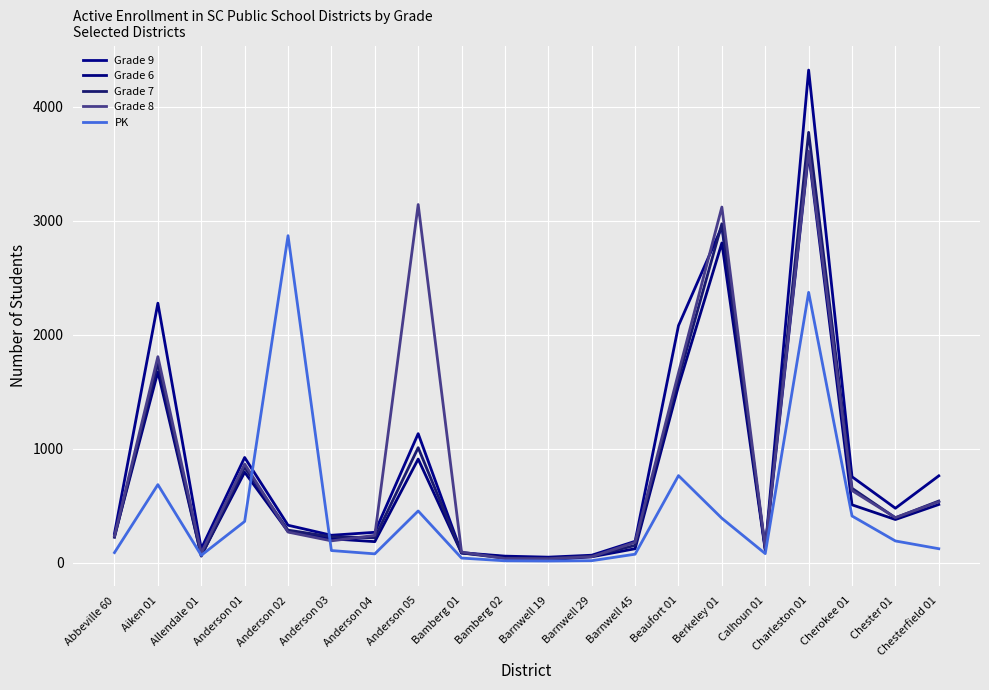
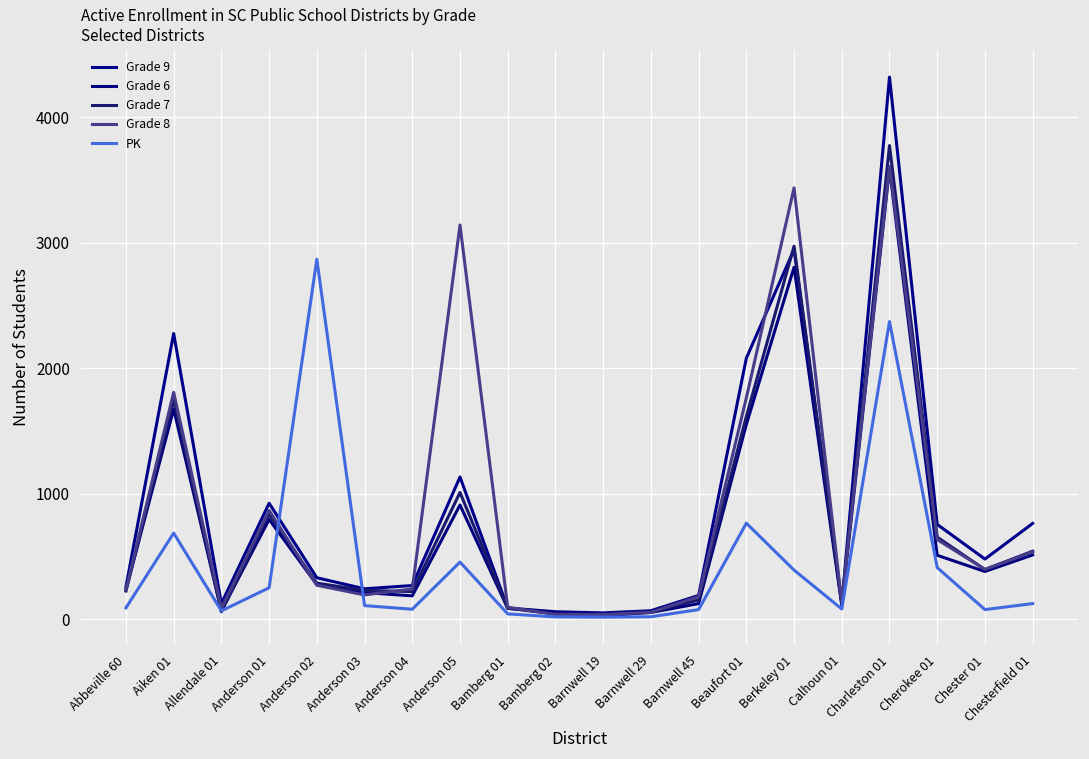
  {
    "Grade 8": {
      "Aiken 01": 1810,
      "Anderson 01": 870,
      "Anderson 05": 3140,
-     "Beaufort 01": 1670,
-     "Berkeley 01": 3120
+     "Beaufort 01": 1770,
+     "Berkeley 01": 3440
    },
    "PK": {
      "Abbeville 60": 90,
      "Aiken 01": 690,
-     "Anderson 01": 360,
+     "Anderson 01": 250,
      "Anderson 02": 2870,
      "Anderson 03": 110,
      "Anderson 04": 80,
      "Anderson 05": 460,
      "Bamberg 01": 40,
      "Barnwell 29": 20,
      "Barnwell 45": 80,
      "Beaufort 01": 770,
      "Berkeley 01": 390,
      "Calhoun 01": 80,
      "Charleston 01": 2370,
      "Cherokee 01": 410,
-     "Chester 01": 190,
+     "Chester 01": 80,
      "Chesterfield 01": 130
    }
  }
